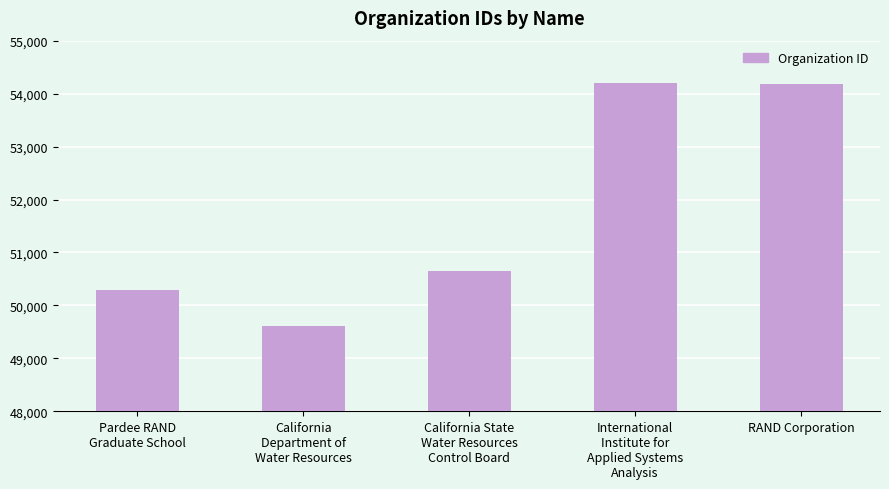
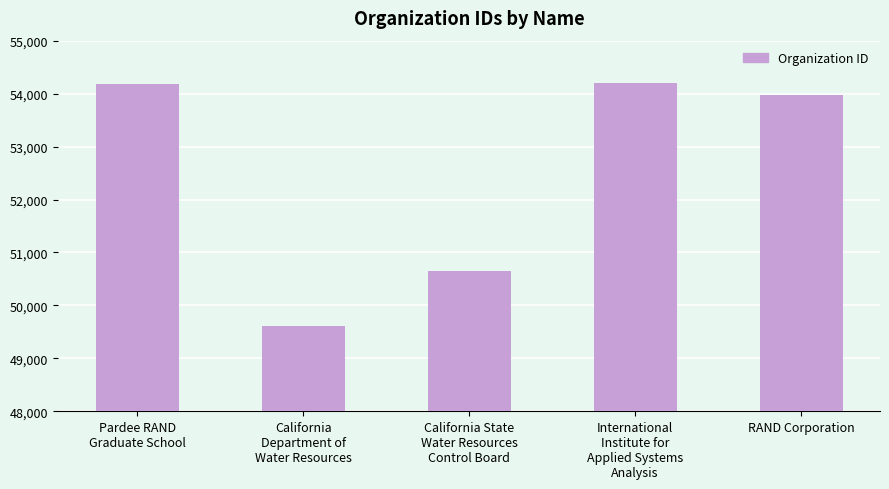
  {
-   "Pardee RAND Graduate School": "50,300",
+   "Pardee RAND Graduate School": "54,200",
    "California Department of Water Resources": "49,600",
    "California State Water Resources Control Board": "50,700",
    "International Institute for Applied Systems Analysis": "54,200",
-   "RAND Corporation": "54,200"
+   "RAND Corporation": "54,000"
  }
